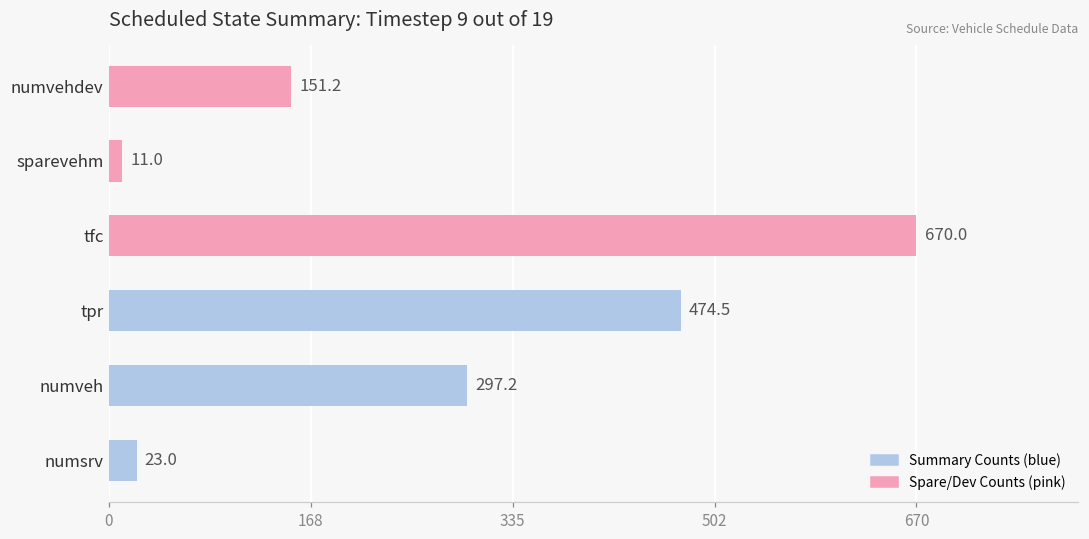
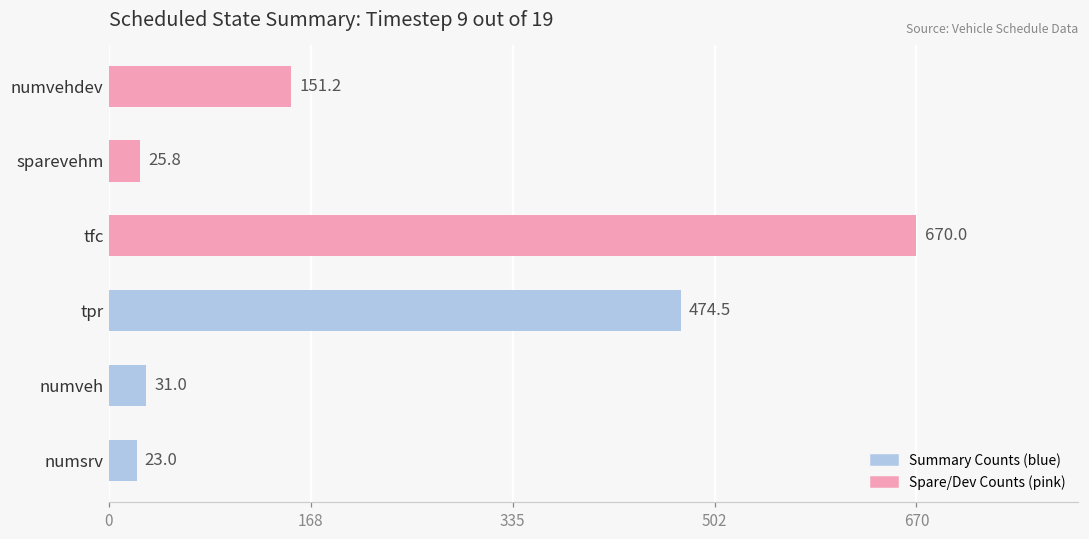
  {
    "numvehdev": 151.2,
-   "sparevehm": 11.0,
+   "sparevehm": 25.8,
    "tfc": 670.0,
    "tpr": 474.5,
-   "numveh": 297.2,
+   "numveh": 31.0,
    "numsrv": 23.0
  }
